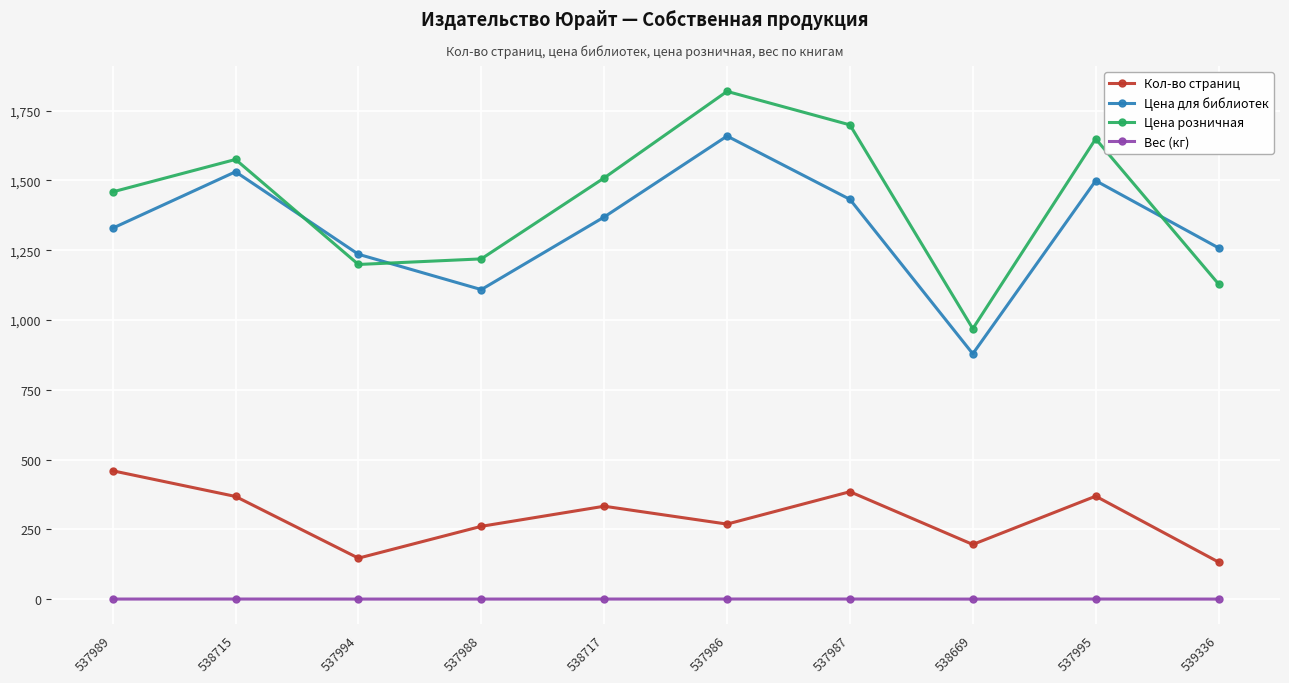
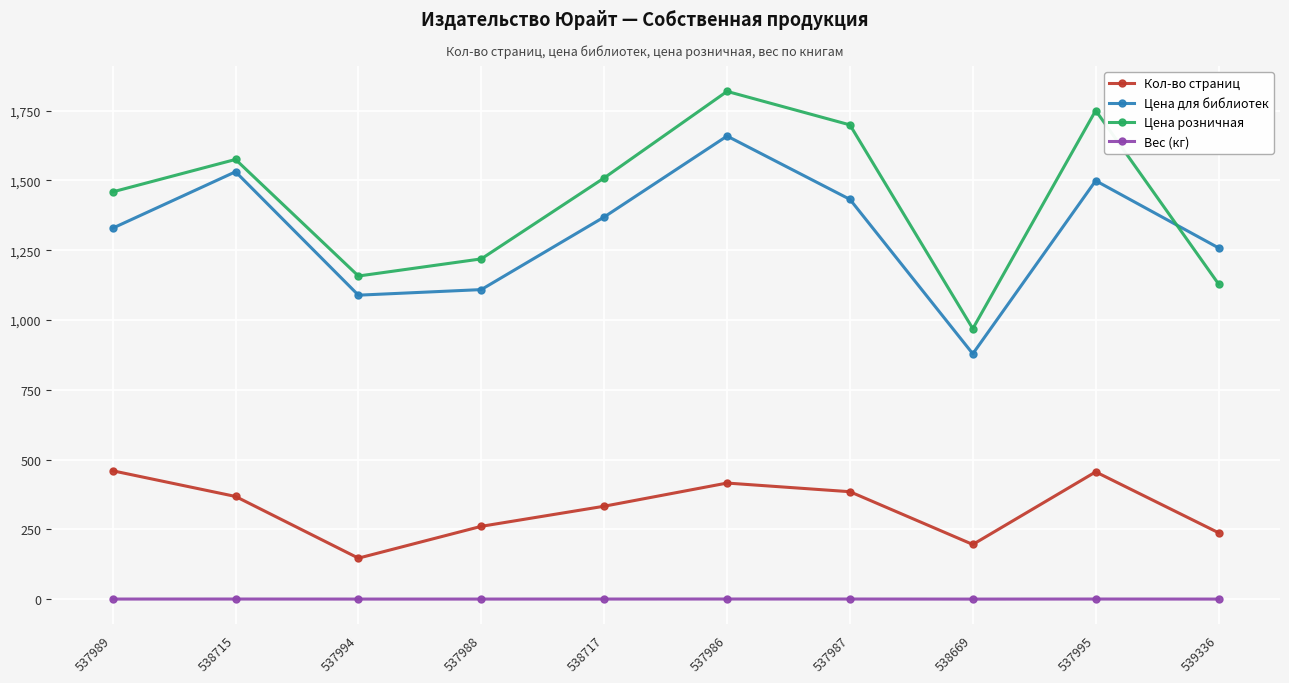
  {
    "Кол-во страниц": {
      "537989": "460",
      "538715": "370",
      "537994": "150",
      "537988": "260",
      "538717": "330",
-     "537986": "270",
+     "537986": "420",
      "537987": "390",
      "538669": "200",
-     "537995": "370",
-     "539336": "130"
+     "537995": "460",
+     "539336": "240"
    },
    "Цена для библиотек": {
      "537989": "1,330",
      "538715": "1,530",
-     "537994": "1,240",
+     "537994": "1,090",
      "537988": "1,110",
      "538717": "1,370",
      "537986": "1,660",
      "537987": "1,430",
      "538669": "880",
      "537995": "1,500",
      "539336": "1,260"
    },
    "Цена розничная": {
      "537989": "1,460",
      "538715": "1,580",
-     "537994": "1,200",
+     "537994": "1,160",
      "537988": "1,220",
      "538717": "1,510",
      "537986": "1,820",
      "537987": "1,700",
      "538669": "970",
-     "537995": "1,650",
+     "537995": "1,750",
      "539336": "1,130"
    },
    "Вес (кг)": {
      "537989": "0",
      "538715": "0",
      "537994": "0",
      "537988": "0",
      "538717": "0",
      "537986": "0",
      "537987": "0",
      "538669": "0",
      "537995": "0",
      "539336": "0"
    }
  }
